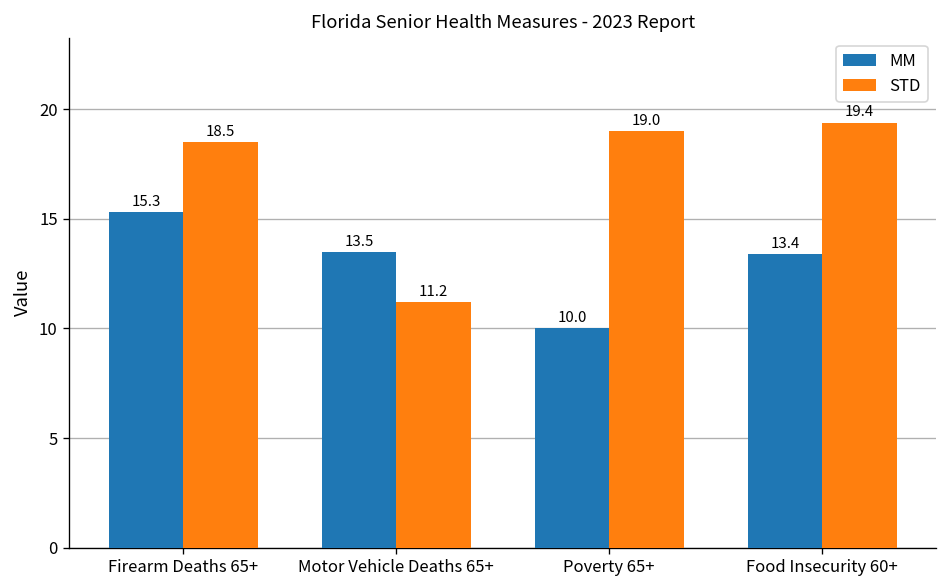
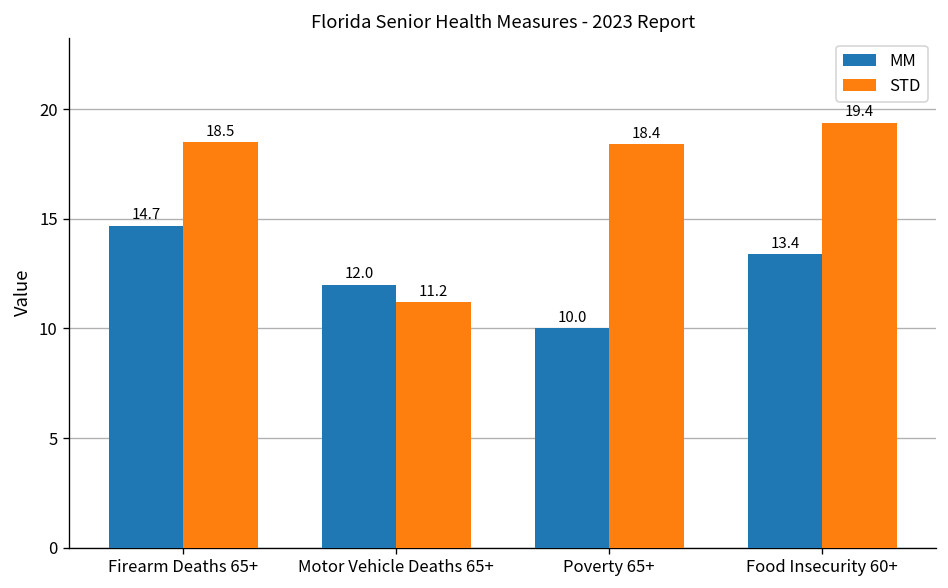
  {
    "MM": {
-     "Firearm Deaths 65+": 15.3,
-     "Motor Vehicle Deaths 65+": 13.5,
+     "Firearm Deaths 65+": 14.7,
+     "Motor Vehicle Deaths 65+": 12.0,
      "Poverty 65+": 10.0,
      "Food Insecurity 60+": 13.4
    },
    "STD": {
      "Firearm Deaths 65+": 18.5,
      "Motor Vehicle Deaths 65+": 11.2,
-     "Poverty 65+": 19.0,
+     "Poverty 65+": 18.4,
      "Food Insecurity 60+": 19.4
    }
  }
